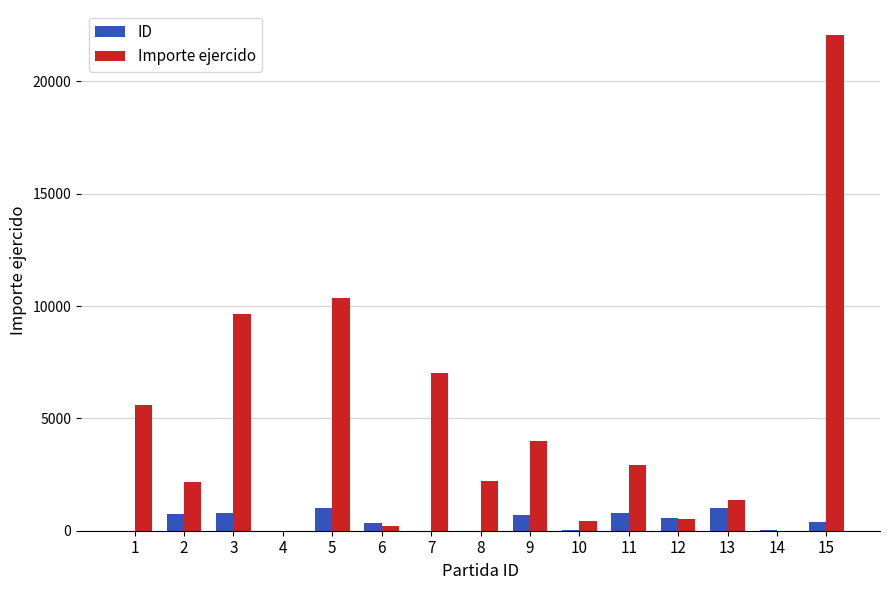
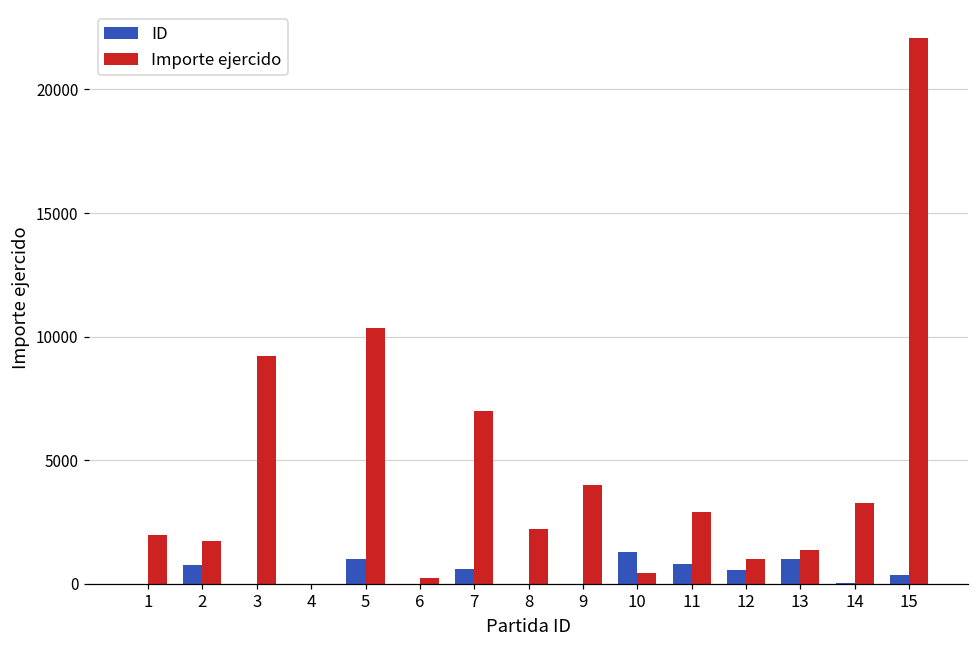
  {
    "ID": {
      "2": 800,
-     "3": 800,
+     "3": 0,
      "5": 1000,
-     "6": 400,
-     "7": 0,
-     "9": 700,
-     "10": 0,
+     "6": 0,
+     "7": 600,
+     "9": 0,
+     "10": 1300,
      "11": 800,
      "12": 600,
      "13": 1000,
      "15": 400
    },
    "Importe ejercido": {
-     "1": 5600,
-     "2": 2200,
-     "3": 9600,
+     "1": 2000,
+     "2": 1700,
+     "3": 9200,
      "4": 0,
      "5": 10400,
      "6": 200,
      "7": 7000,
      "8": 2200,
      "9": 4000,
      "10": 400,
      "11": 2900,
-     "12": 500,
+     "12": 1000,
      "13": 1400,
-     "14": 0,
+     "14": 3300,
      "15": 22100
    }
  }
